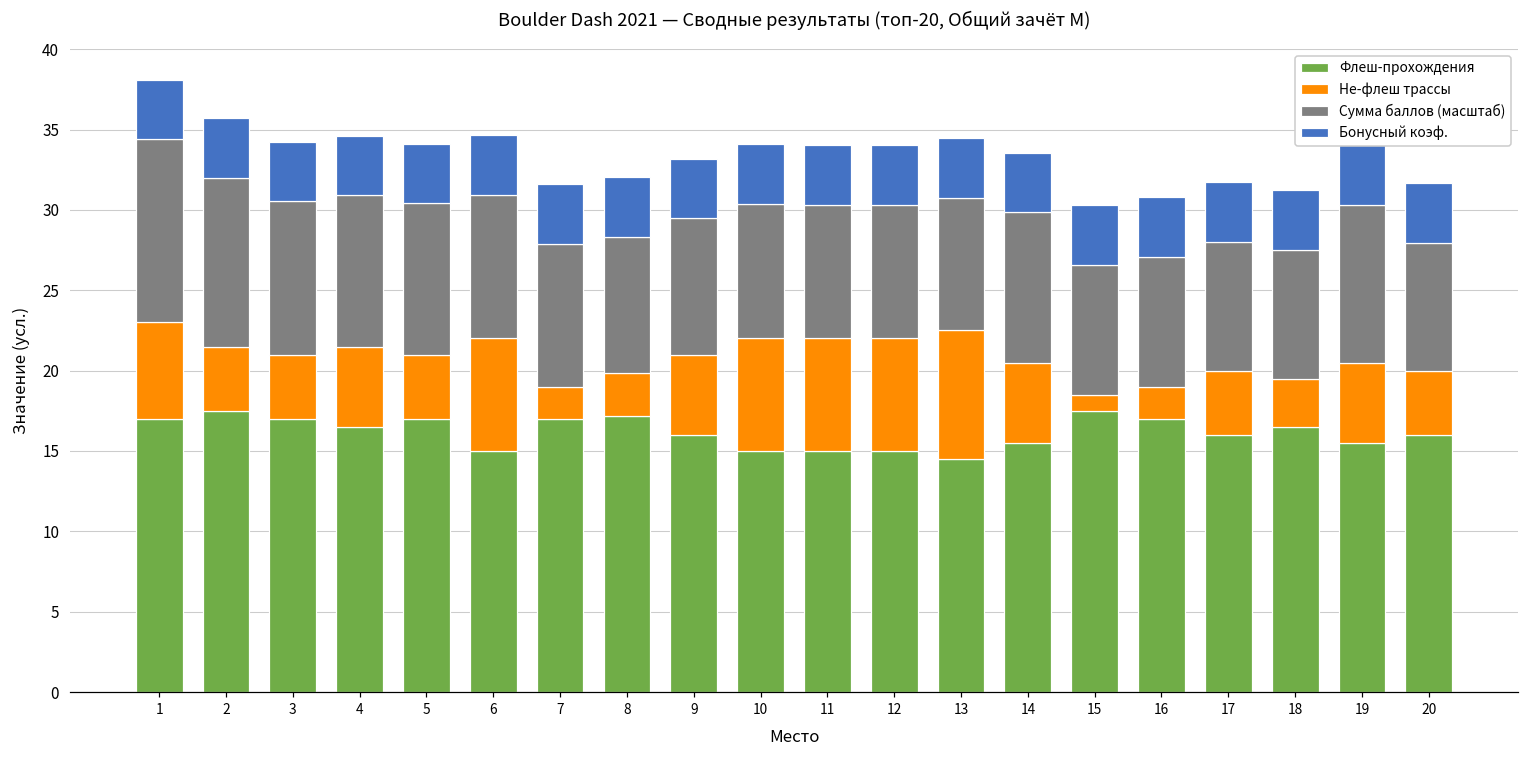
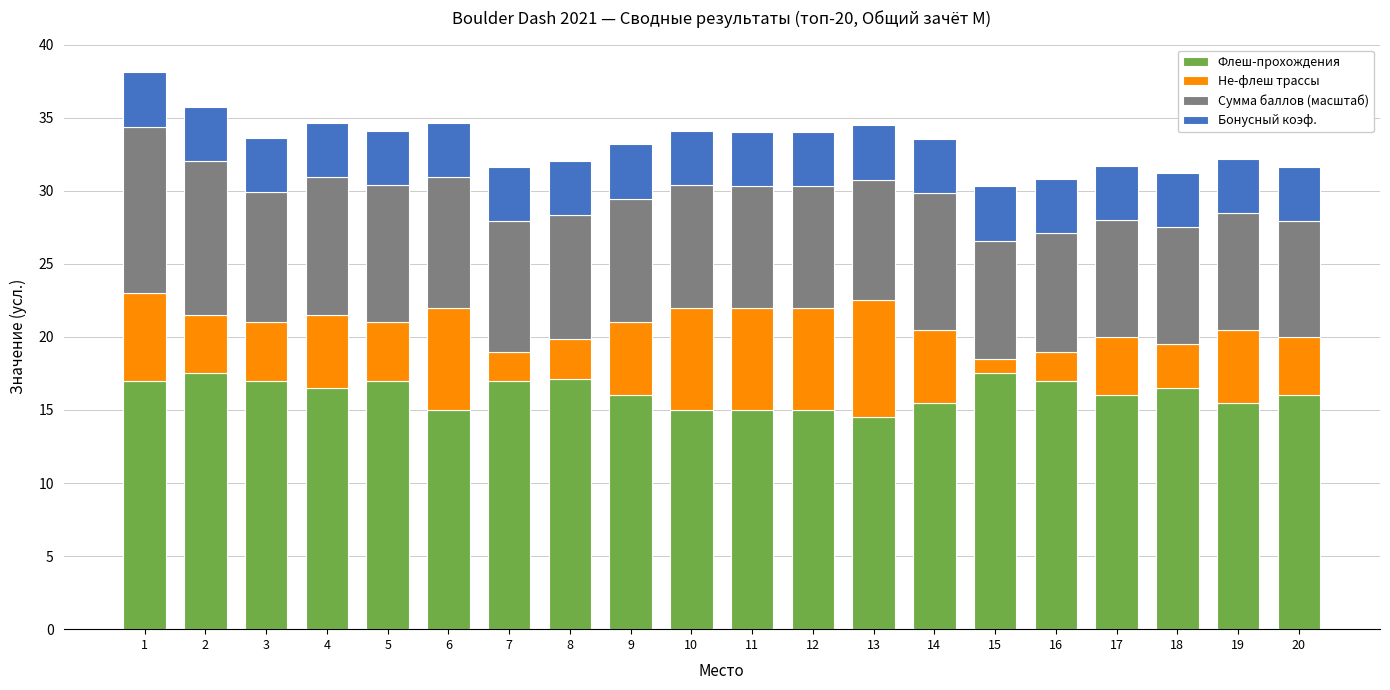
  {
    "Флеш-прохождения": {
      "1": 17.0,
      "2": 17.5,
      "3": 17.0,
      "4": 16.5,
      "5": 17.0,
      "6": 15.0,
      "7": 17.0,
      "8": 17.2,
      "9": 16.0,
      "10": 15.0,
      "11": 15.0,
      "12": 15.0,
      "13": 14.5,
      "14": 15.5,
      "15": 17.5,
      "16": 17.0,
      "17": 16.0,
      "18": 16.5,
      "19": 15.5,
      "20": 16.0
    },
    "Не-флеш трассы": {
      "1": 6.0,
      "2": 4.0,
      "3": 4.0,
      "4": 5.0,
      "5": 4.0,
      "6": 7.0,
      "7": 2.0,
      "8": 2.7,
      "9": 5.0,
      "10": 7.0,
      "11": 7.0,
      "12": 7.0,
      "13": 8.0,
      "14": 5.0,
      "15": 1.0,
      "16": 2.0,
      "17": 4.0,
      "18": 3.0,
      "19": 5.0,
      "20": 4.0
    },
    "Сумма баллов (масштаб)": {
      "1": 11.4,
      "2": 10.5,
-     "3": 9.5,
+     "3": 8.9,
      "4": 9.4,
      "5": 9.4,
      "6": 8.9,
      "7": 8.9,
      "8": 8.5,
      "9": 8.5,
      "10": 8.4,
      "11": 8.3,
      "12": 8.3,
      "13": 8.3,
      "14": 9.4,
      "15": 8.1,
      "16": 8.1,
      "17": 8.0,
      "18": 8.0,
-     "19": 9.8,
+     "19": 8.0,
      "20": 7.9
    },
    "Бонусный коэф.": {
      "1": 3.7,
      "2": 3.7,
      "3": 3.7,
      "4": 3.7,
      "5": 3.7,
      "6": 3.7,
      "7": 3.7,
      "8": 3.7,
      "9": 3.7,
      "10": 3.7,
      "11": 3.7,
      "12": 3.7,
      "13": 3.7,
      "14": 3.7,
      "15": 3.7,
      "16": 3.7,
      "17": 3.7,
      "18": 3.7,
      "20": 3.7
    }
  }
